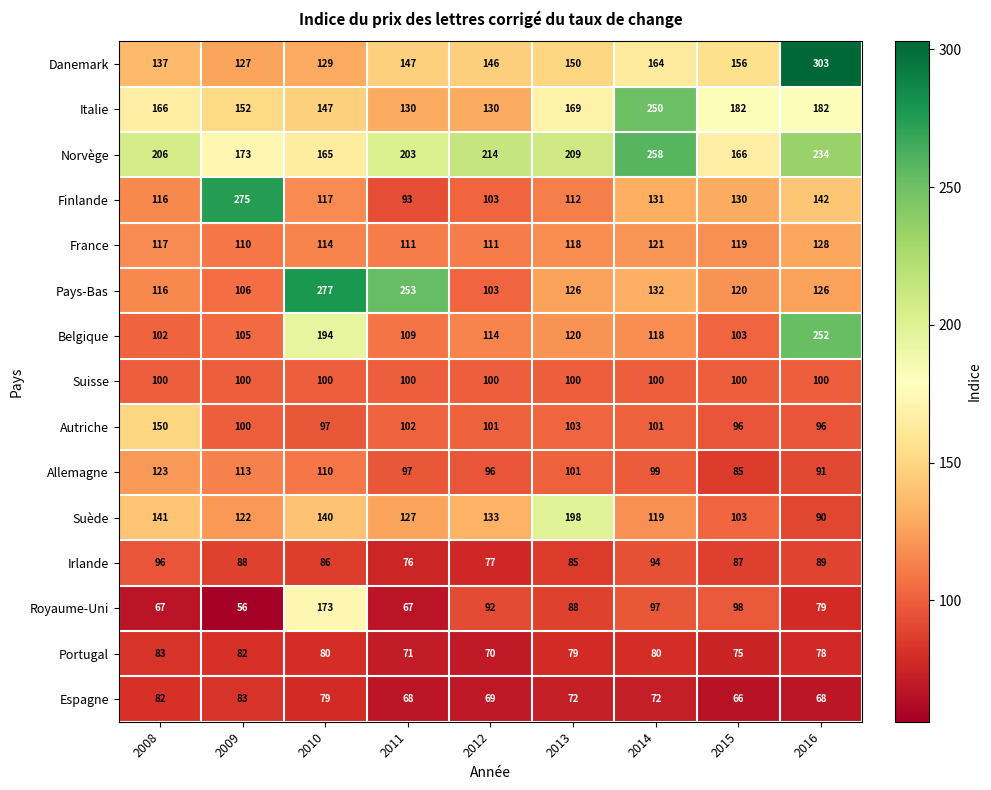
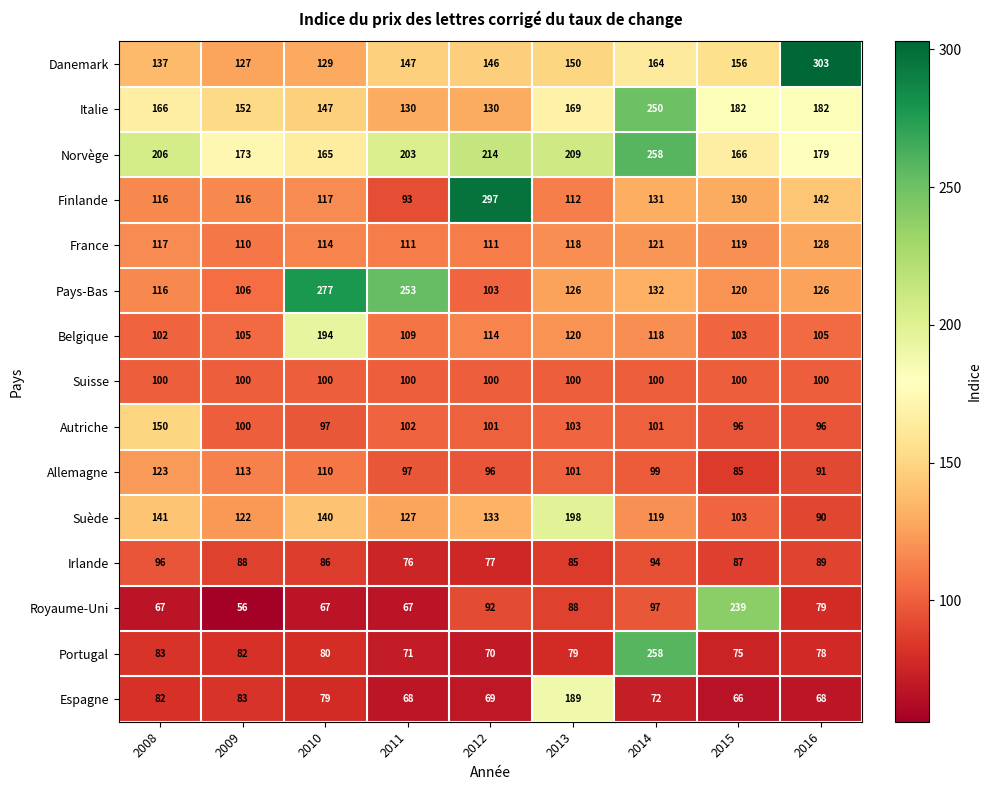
  {
    "Danemark": {
      "2008": 137,
      "2009": 127,
      "2010": 129,
      "2011": 147,
      "2012": 146,
      "2013": 150,
      "2014": 164,
      "2015": 156,
      "2016": 303
    },
    "Italie": {
      "2008": 166,
      "2009": 152,
      "2010": 147,
      "2011": 130,
      "2012": 130,
      "2013": 169,
      "2014": 250,
      "2015": 182,
      "2016": 182
    },
    "Norvège": {
      "2008": 206,
      "2009": 173,
      "2010": 165,
      "2011": 203,
      "2012": 214,
      "2013": 209,
      "2014": 258,
      "2015": 166,
-     "2016": 234
+     "2016": 179
    },
    "Finlande": {
      "2008": 116,
-     "2009": 275,
+     "2009": 116,
      "2010": 117,
      "2011": 93,
-     "2012": 103,
+     "2012": 297,
      "2013": 112,
      "2014": 131,
      "2015": 130,
      "2016": 142
    },
    "France": {
      "2008": 117,
      "2009": 110,
      "2010": 114,
      "2011": 111,
      "2012": 111,
      "2013": 118,
      "2014": 121,
      "2015": 119,
      "2016": 128
    },
    "Pays-Bas": {
      "2008": 116,
      "2009": 106,
      "2010": 277,
      "2011": 253,
      "2012": 103,
      "2013": 126,
      "2014": 132,
      "2015": 120,
      "2016": 126
    },
    "Belgique": {
      "2008": 102,
      "2009": 105,
      "2010": 194,
      "2011": 109,
      "2012": 114,
      "2013": 120,
      "2014": 118,
      "2015": 103,
-     "2016": 252
+     "2016": 105
    },
    "Suisse": {
      "2008": 100,
      "2009": 100,
      "2010": 100,
      "2011": 100,
      "2012": 100,
      "2013": 100,
      "2014": 100,
      "2015": 100,
      "2016": 100
    },
    "Autriche": {
      "2008": 150,
      "2009": 100,
      "2010": 97,
      "2011": 102,
      "2012": 101,
      "2013": 103,
      "2014": 101,
      "2015": 96,
      "2016": 96
    },
    "Allemagne": {
      "2008": 123,
      "2009": 113,
      "2010": 110,
      "2011": 97,
      "2012": 96,
      "2013": 101,
      "2014": 99,
      "2015": 85,
      "2016": 91
    },
    "Suède": {
      "2008": 141,
      "2009": 122,
      "2010": 140,
      "2011": 127,
      "2012": 133,
      "2013": 198,
      "2014": 119,
      "2015": 103,
      "2016": 90
    },
    "Irlande": {
      "2008": 96,
      "2009": 88,
      "2010": 86,
      "2011": 76,
      "2012": 77,
      "2013": 85,
      "2014": 94,
      "2015": 87,
      "2016": 89
    },
    "Royaume-Uni": {
      "2008": 67,
      "2009": 56,
-     "2010": 173,
+     "2010": 67,
      "2011": 67,
      "2012": 92,
      "2013": 88,
      "2014": 97,
-     "2015": 98,
+     "2015": 239,
      "2016": 79
    },
    "Portugal": {
      "2008": 83,
      "2009": 82,
      "2010": 80,
      "2011": 71,
      "2012": 70,
      "2013": 79,
-     "2014": 80,
+     "2014": 258,
      "2015": 75,
      "2016": 78
    },
    "Espagne": {
      "2008": 82,
      "2009": 83,
      "2010": 79,
      "2011": 68,
      "2012": 69,
-     "2013": 72,
+     "2013": 189,
      "2014": 72,
      "2015": 66,
      "2016": 68
    }
  }
